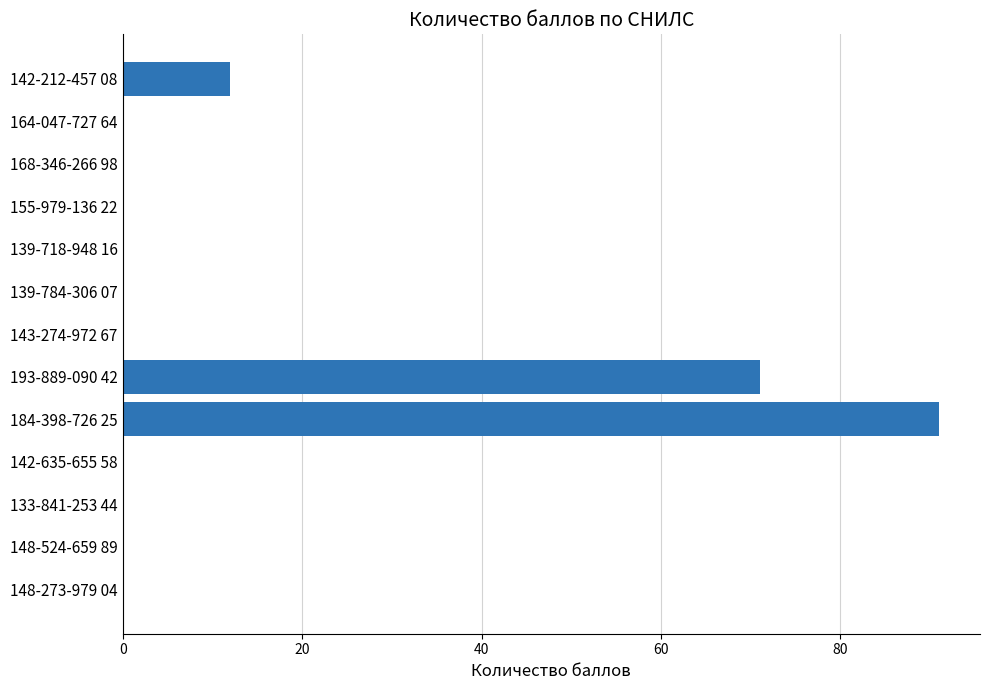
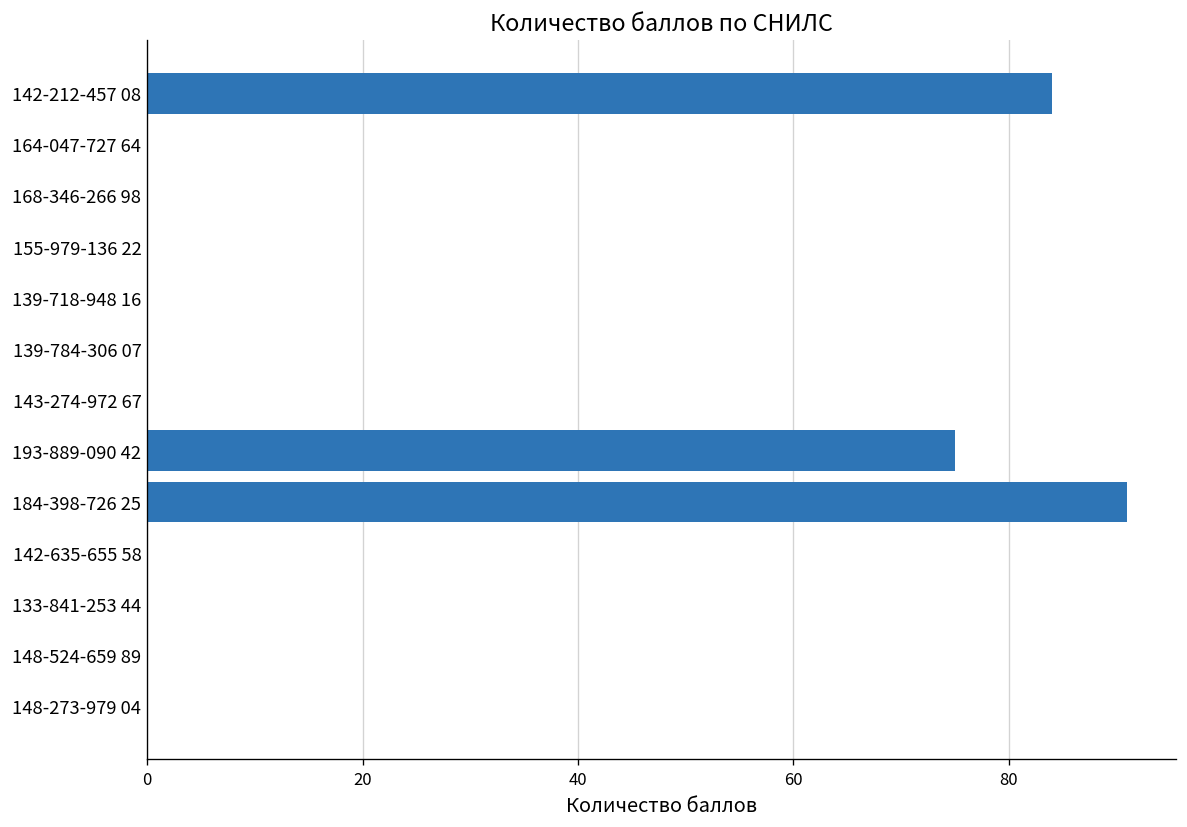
  {
-   "142-212-457 08": 12,
+   "142-212-457 08": 84,
    "164-047-727 64": 0,
    "168-346-266 98": 0,
    "155-979-136 22": 0,
    "139-718-948 16": 0,
    "139-784-306 07": 0,
    "143-274-972 67": 0,
-   "193-889-090 42": 71,
+   "193-889-090 42": 75,
    "184-398-726 25": 91,
    "142-635-655 58": 0,
    "133-841-253 44": 0,
    "148-524-659 89": 0,
    "148-273-979 04": 0
  }
